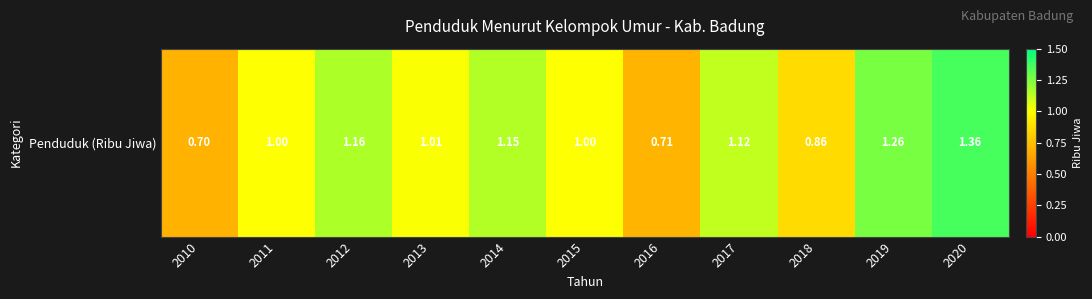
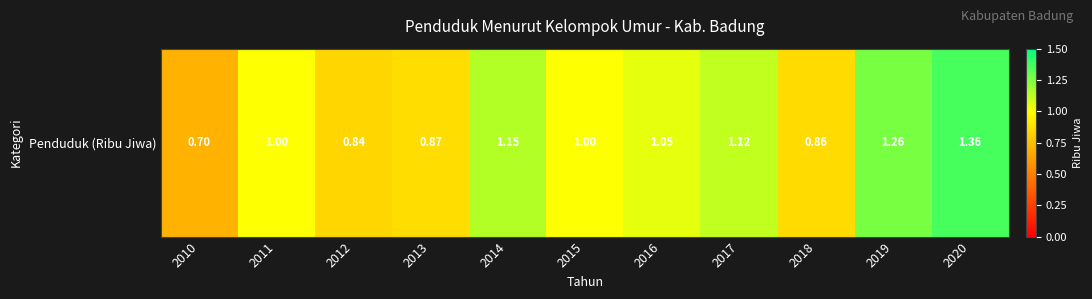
  {
    "Penduduk (Ribu Jiwa)": {
      "2010": 0.70,
      "2011": 1.00,
-     "2012": 1.16,
-     "2013": 1.01,
+     "2012": 0.84,
+     "2013": 0.87,
      "2014": 1.15,
      "2015": 1.00,
-     "2016": 0.71,
+     "2016": 1.05,
      "2017": 1.12,
      "2018": 0.86,
      "2019": 1.26,
      "2020": 1.36
    }
  }
